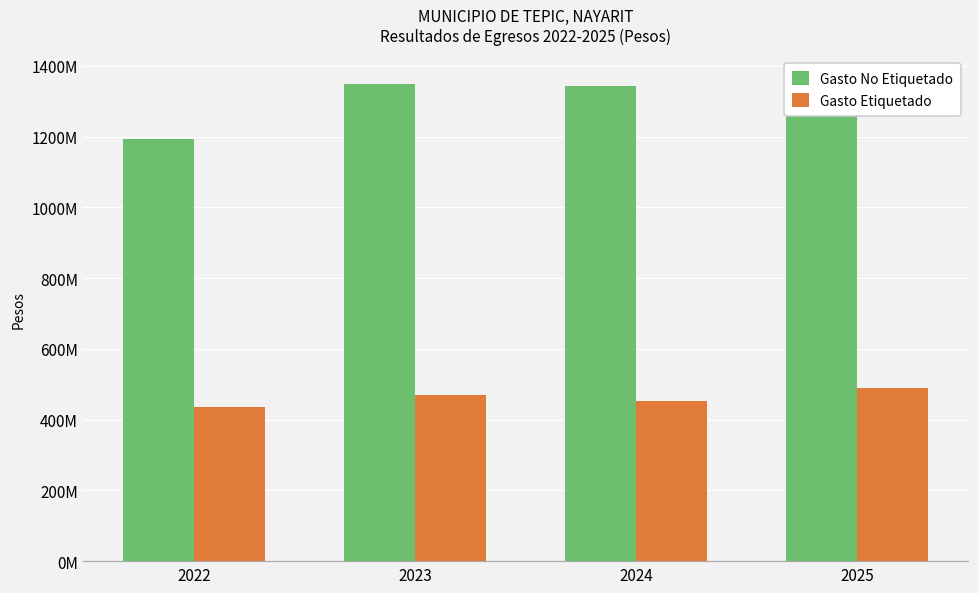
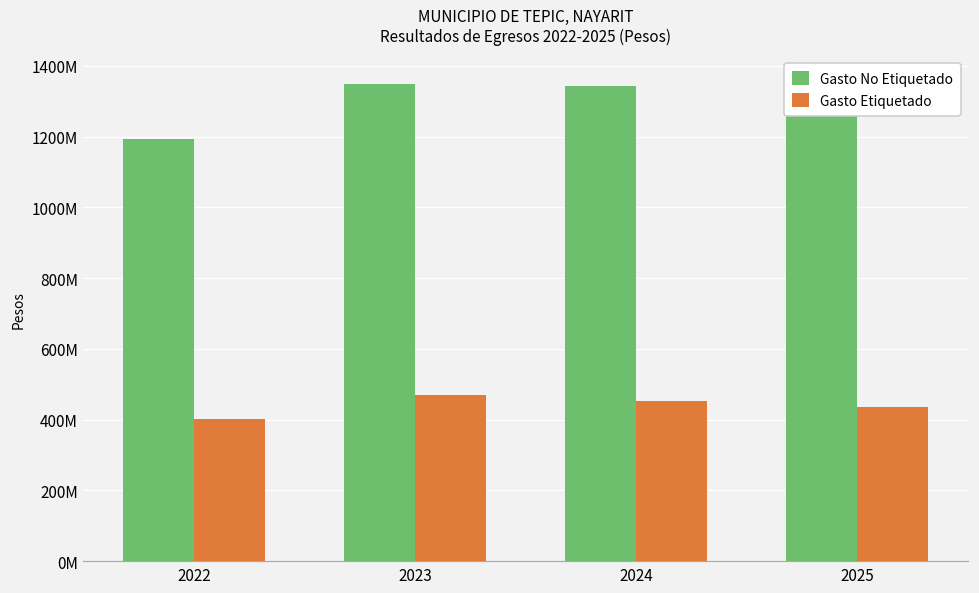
  {
    "Gasto No Etiquetado": {
      "2022": 1190000000,
      "2023": 1350000000,
      "2024": 1340000000
    },
    "Gasto Etiquetado": {
-     "2022": 440000000,
+     "2022": 400000000,
      "2023": 470000000,
      "2024": 450000000,
-     "2025": 490000000
+     "2025": 440000000
    }
  }
